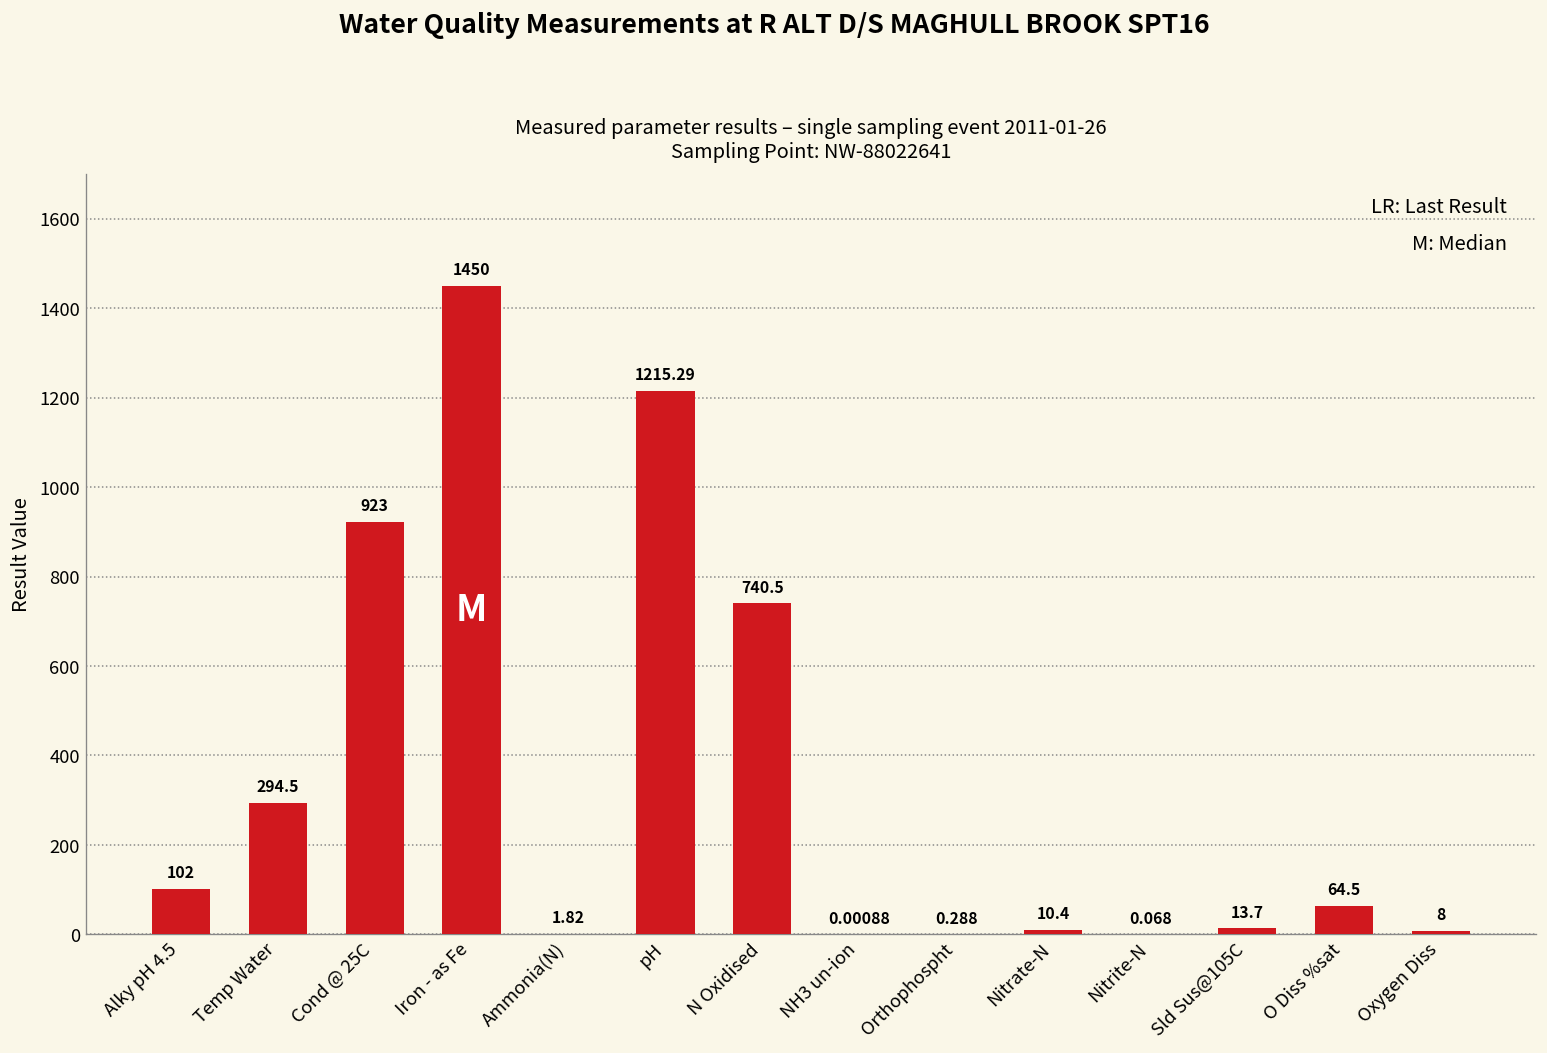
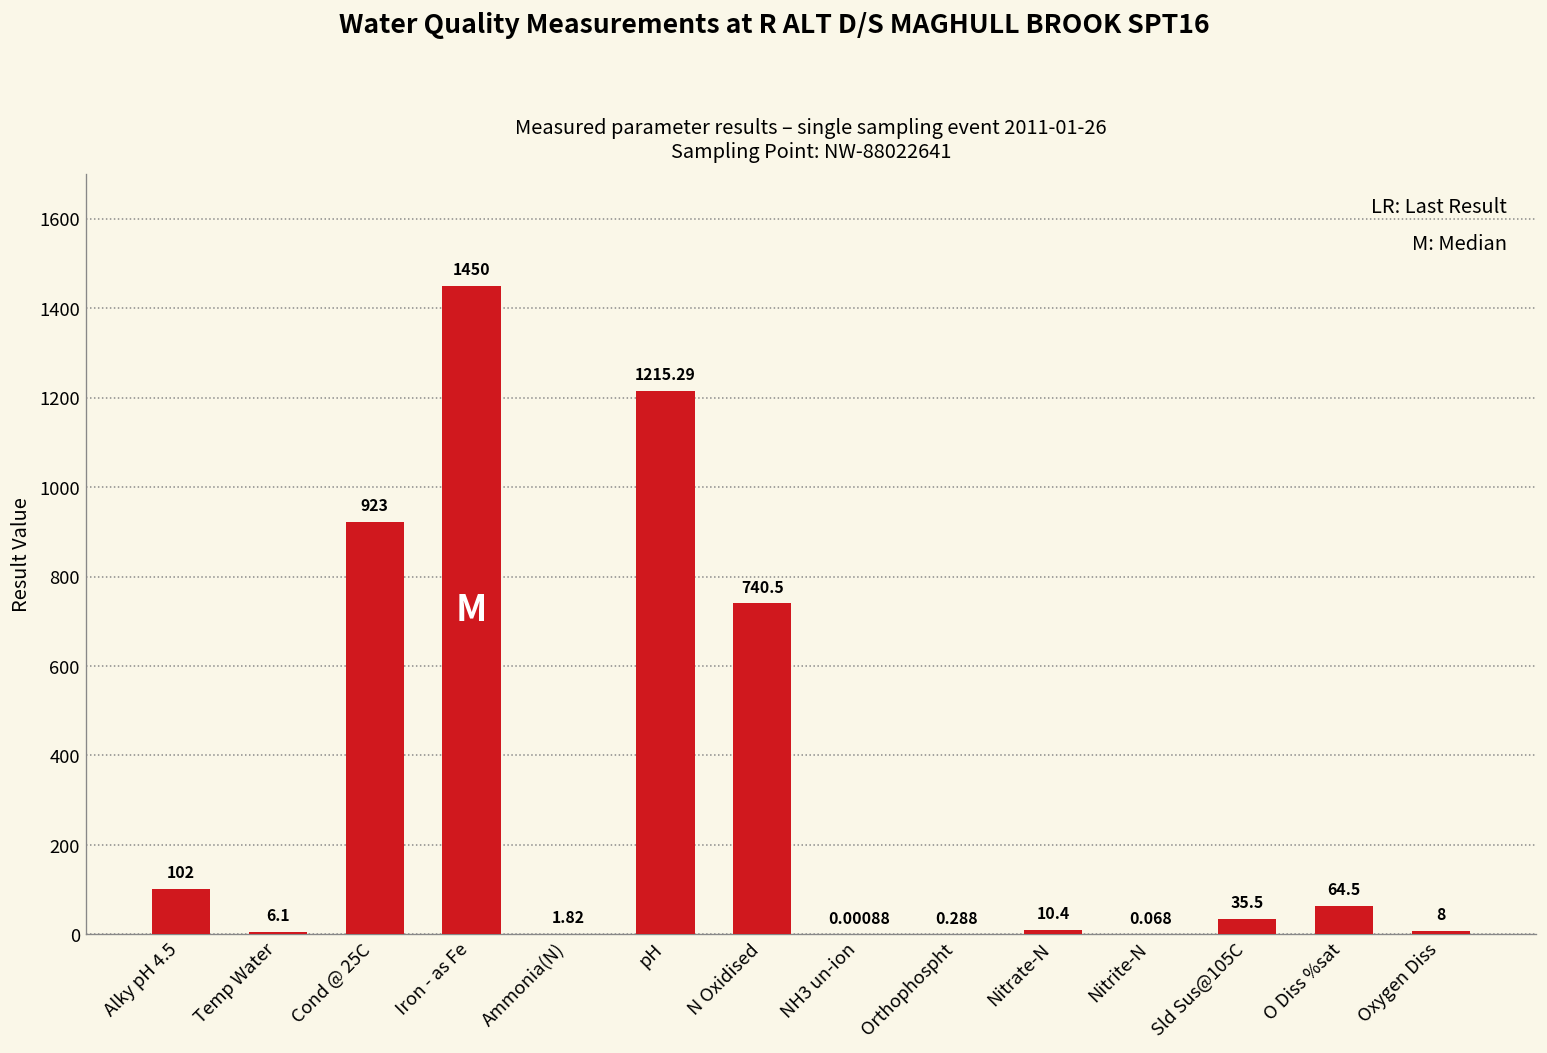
  {
    "Alky pH 4.5": 102,
-   "Temp Water": 294.5,
+   "Temp Water": 6.1,
    "Cond @ 25C": 923,
    "Iron - as Fe": 1450,
    "Ammonia(N)": 1.82,
    "pH": 1215.29,
    "N Oxidised": 740.5,
    "NH3 un-ion": 0.00088,
    "Orthophospht": 0.288,
    "Nitrate-N": 10.4,
    "Nitrite-N": 0.068,
-   "Sld Sus@105C": 13.7,
+   "Sld Sus@105C": 35.5,
    "O Diss %sat": 64.5,
    "Oxygen Diss": 8
  }
